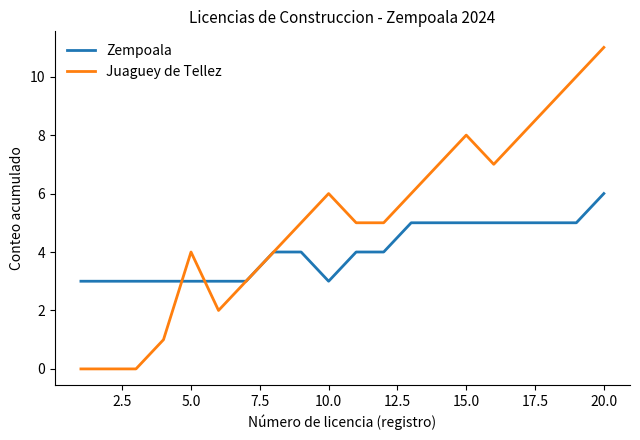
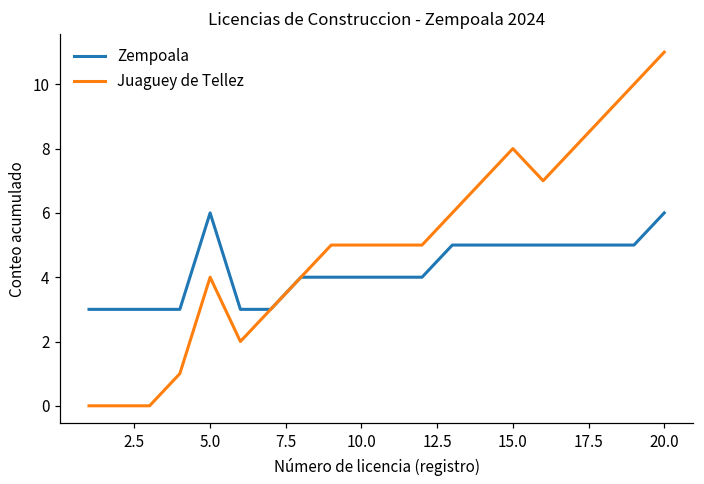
  {
    "Zempoala": {
-     "5.0": 3,
-     "10.0": 3,
+     "5.0": 6,
+     "10.0": 4,
      "15.0": 5,
      "20.0": 6
    },
    "Juaguey de Tellez": {
      "5.0": 4,
-     "10.0": 6,
+     "10.0": 5,
      "15.0": 8,
      "20.0": 11
    }
  }
